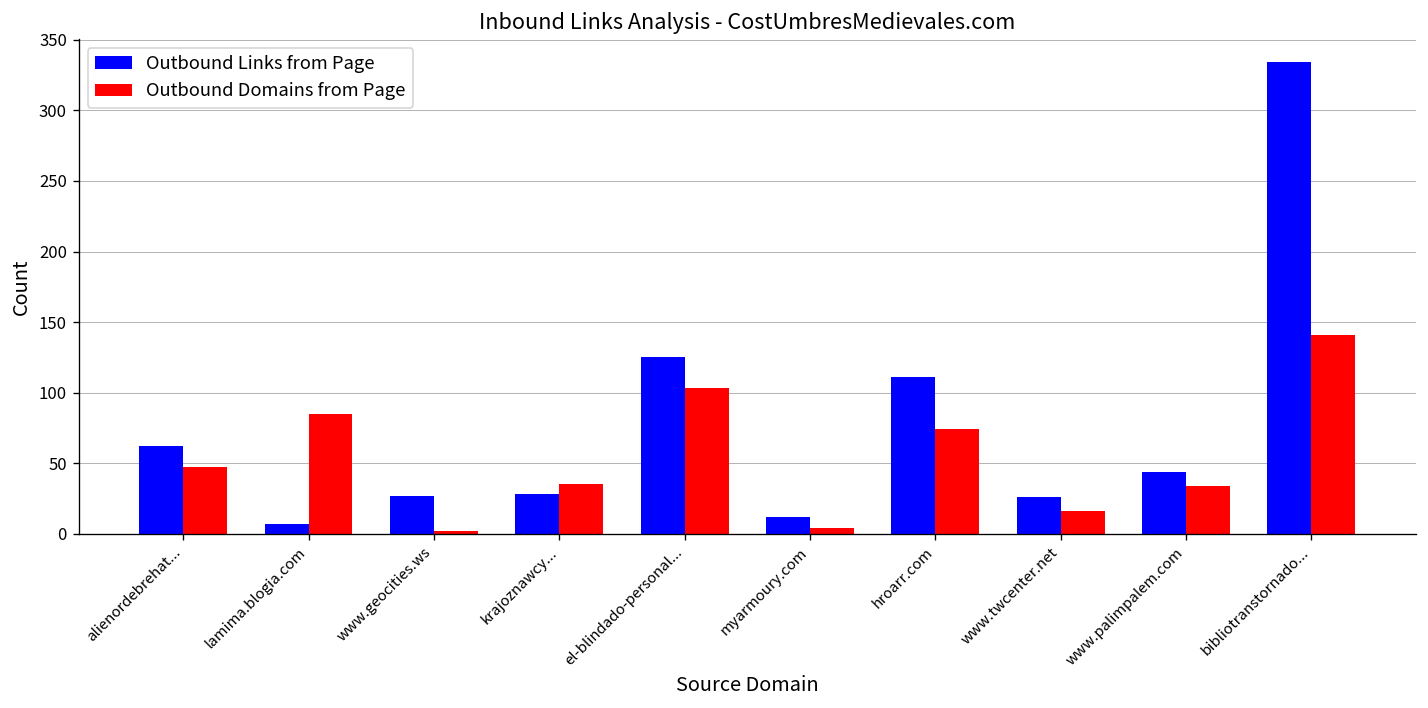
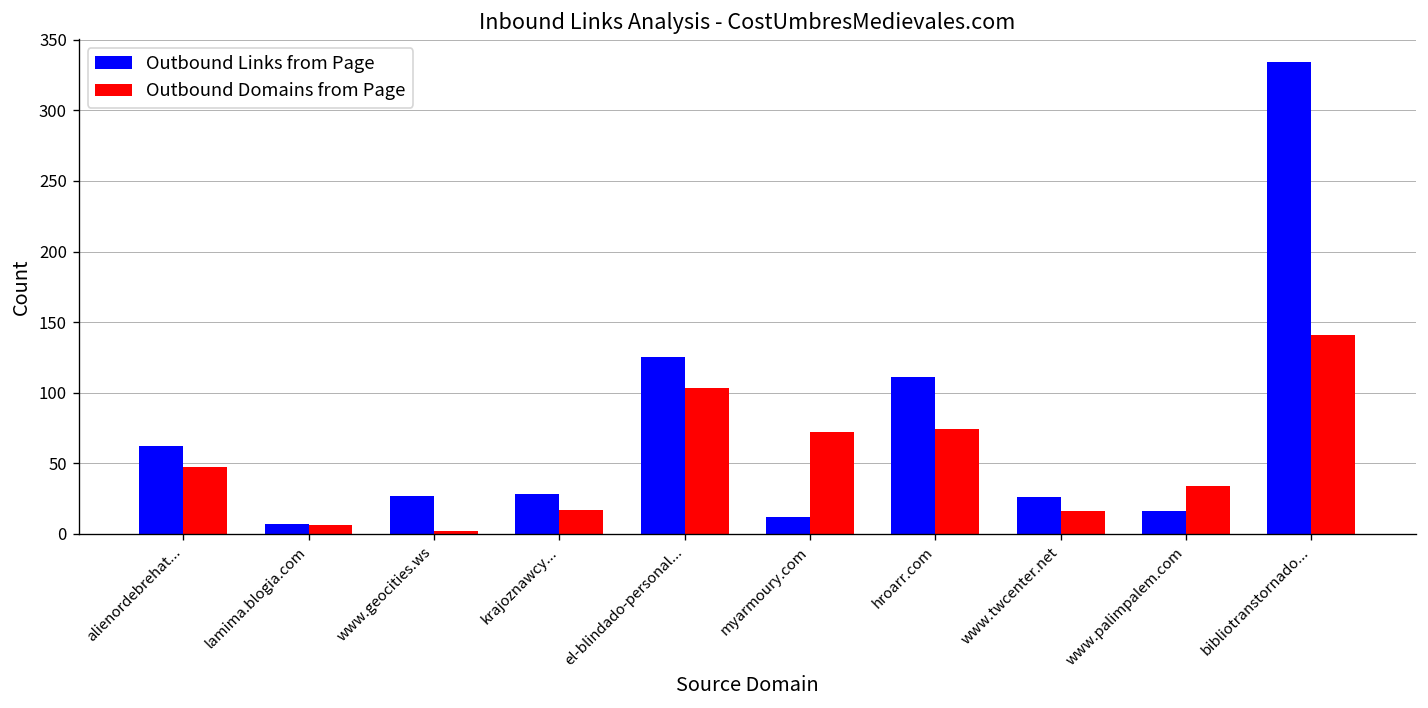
  {
    "Outbound Links from Page": {
      "alienordebrehat...": 62,
      "lamima.blogia.com": 7,
      "www.geocities.ws": 27,
      "krajoznawcy...": 28,
      "el-blindado-personal...": 125,
      "myarmoury.com": 12,
      "hroarr.com": 111,
      "www.twcenter.net": 26,
-     "www.palimpalem.com": 44,
+     "www.palimpalem.com": 16,
      "bibliotranstornado...": 334
    },
    "Outbound Domains from Page": {
      "alienordebrehat...": 47,
-     "lamima.blogia.com": 85,
-     "krajoznawcy...": 35,
+     "lamima.blogia.com": 6,
+     "krajoznawcy...": 17,
      "el-blindado-personal...": 103,
-     "myarmoury.com": 4,
+     "myarmoury.com": 72,
      "hroarr.com": 74,
      "www.twcenter.net": 16,
      "www.palimpalem.com": 34,
      "bibliotranstornado...": 141
    }
  }
